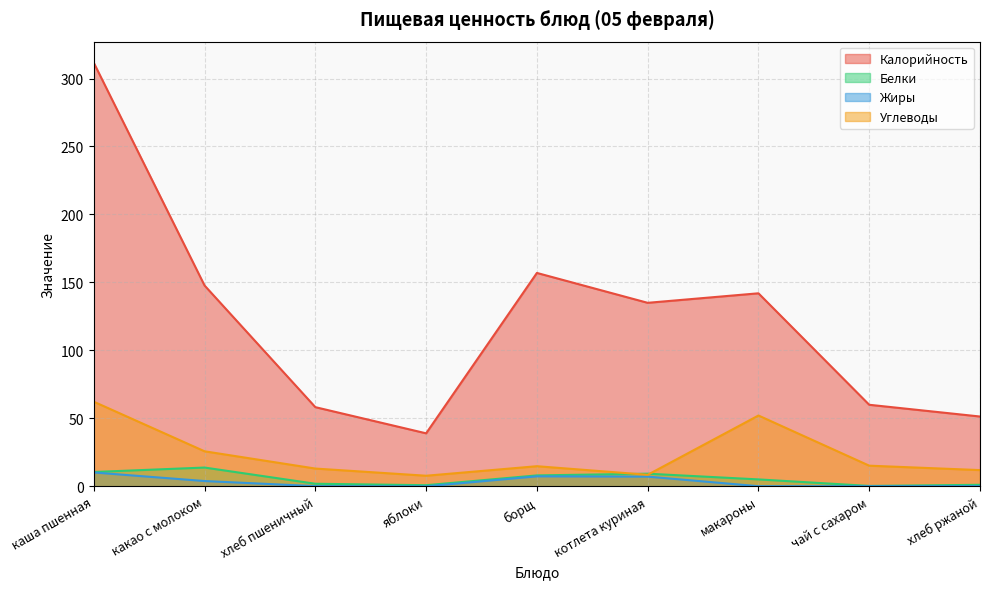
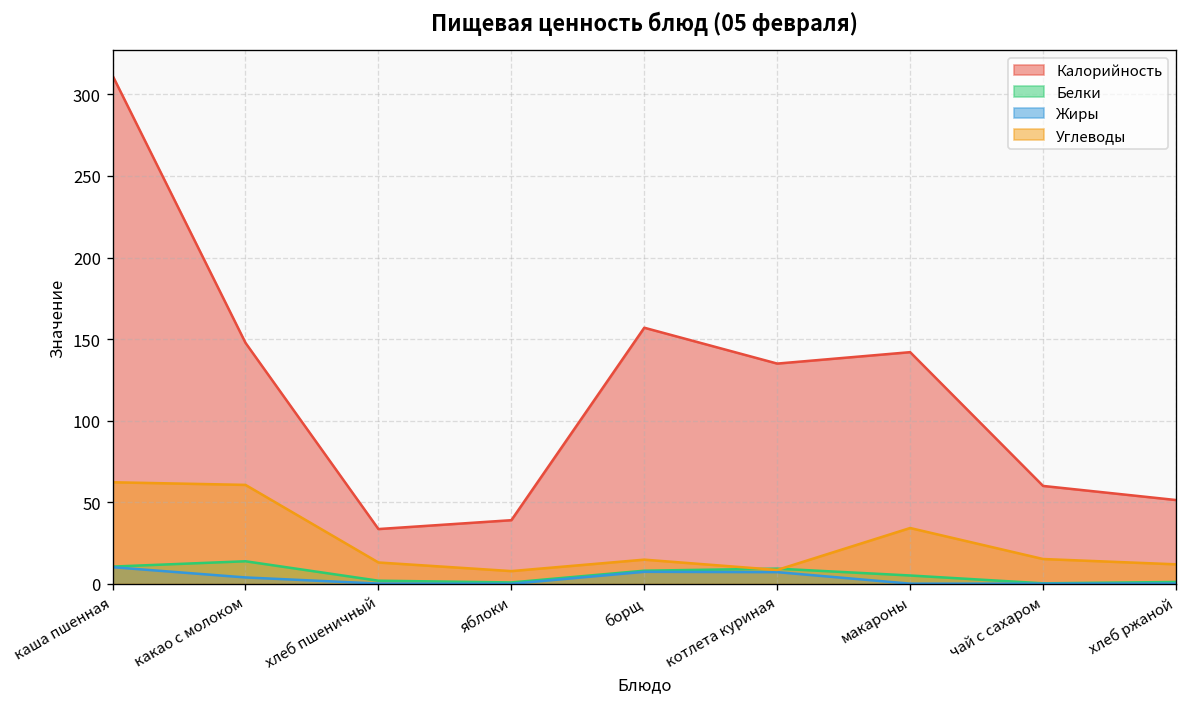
  {
    "Калорийность": {
      "каша пшенная": 312,
      "какао с молоком": 148,
-     "хлеб пшеничный": 58,
+     "хлеб пшеничный": 34,
      "яблоки": 39,
      "борщ": 157,
      "котлета куриная": 135,
      "макароны": 142,
      "чай с сахаром": 60,
      "хлеб ржаной": 51
    },
    "Белки": {
      "какао с молоком": 14,
      "макароны": 5
    },
    "Жиры": {
      "какао с молоком": 4,
      "макароны": 0
    },
    "Углеводы": {
      "каша пшенная": 62,
-     "какао с молоком": 26,
+     "какао с молоком": 61,
      "хлеб пшеничный": 13,
      "яблоки": 8,
      "борщ": 15,
-     "макароны": 52,
+     "макароны": 34,
      "чай с сахаром": 15,
      "хлеб ржаной": 12
    }
  }
